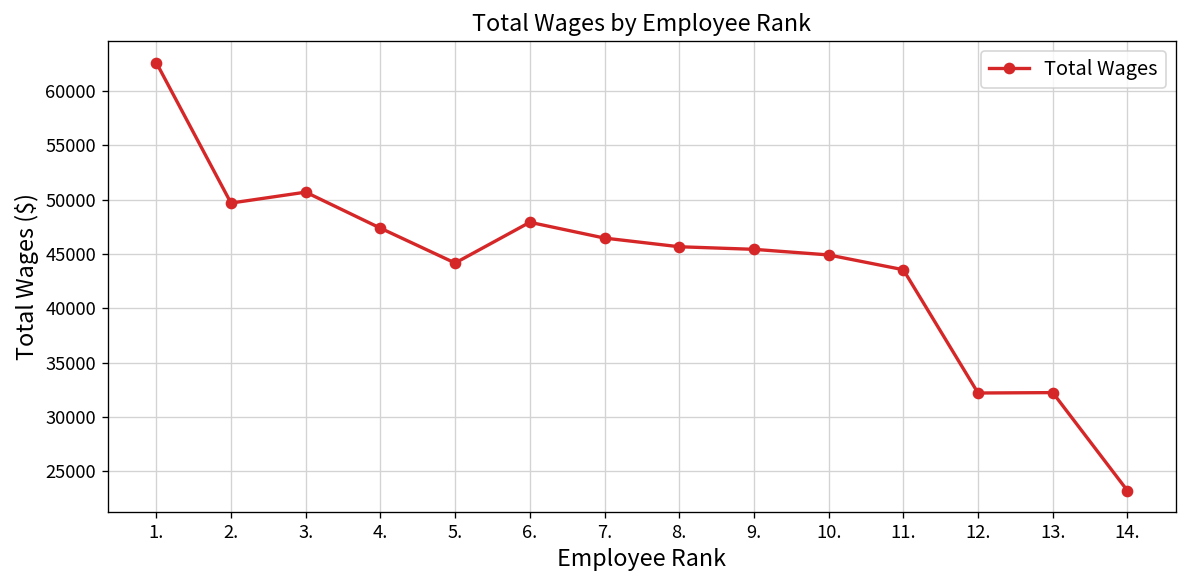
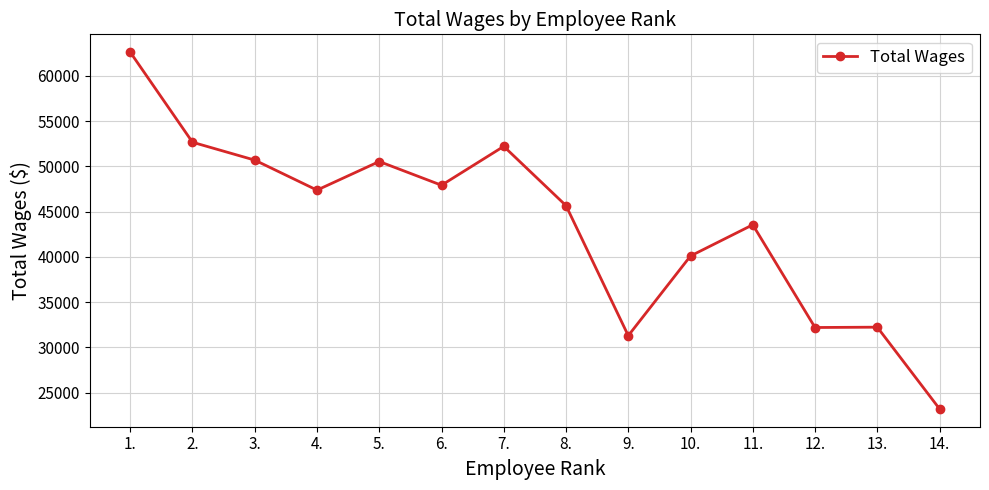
  {
    "1.": 63000,
-   "2.": 50000,
+   "2.": 53000,
    "3.": 51000,
    "4.": 47000,
-   "5.": 44000,
+   "5.": 51000,
    "6.": 48000,
-   "7.": 46000,
+   "7.": 52000,
    "8.": 46000,
-   "9.": 45000,
-   "10.": 45000,
+   "9.": 31000,
+   "10.": 40000,
    "11.": 44000,
    "12.": 32000,
    "13.": 32000,
    "14.": 23000
  }
